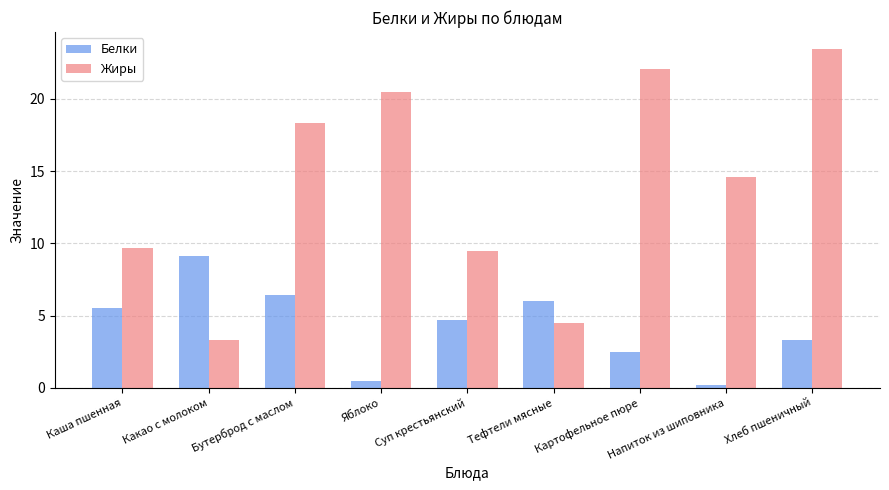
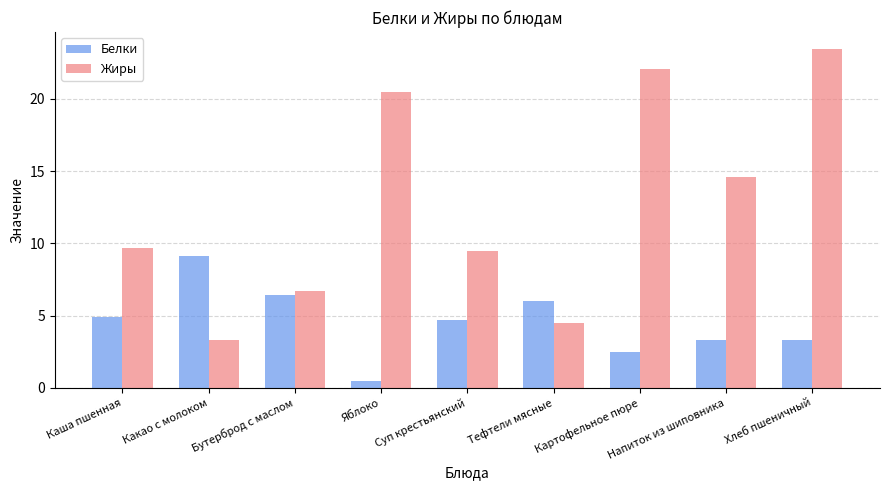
  {
    "Белки": {
-     "Каша пшенная": 5.5,
+     "Каша пшенная": 4.9,
      "Какао с молоком": 9.1,
      "Бутерброд с маслом": 6.4,
      "Яблоко": 0.5,
      "Суп крестьянский": 4.7,
      "Тефтели мясные": 6.0,
      "Картофельное пюре": 2.5,
-     "Напиток из шиповника": 0.2,
+     "Напиток из шиповника": 3.3,
      "Хлеб пшеничный": 3.3
    },
    "Жиры": {
      "Каша пшенная": 9.7,
      "Какао с молоком": 3.3,
-     "Бутерброд с маслом": 18.3,
+     "Бутерброд с маслом": 6.7,
      "Яблоко": 20.5,
      "Суп крестьянский": 9.5,
      "Тефтели мясные": 4.5,
      "Картофельное пюре": 22.1,
      "Напиток из шиповника": 14.6,
      "Хлеб пшеничный": 23.5
    }
  }
